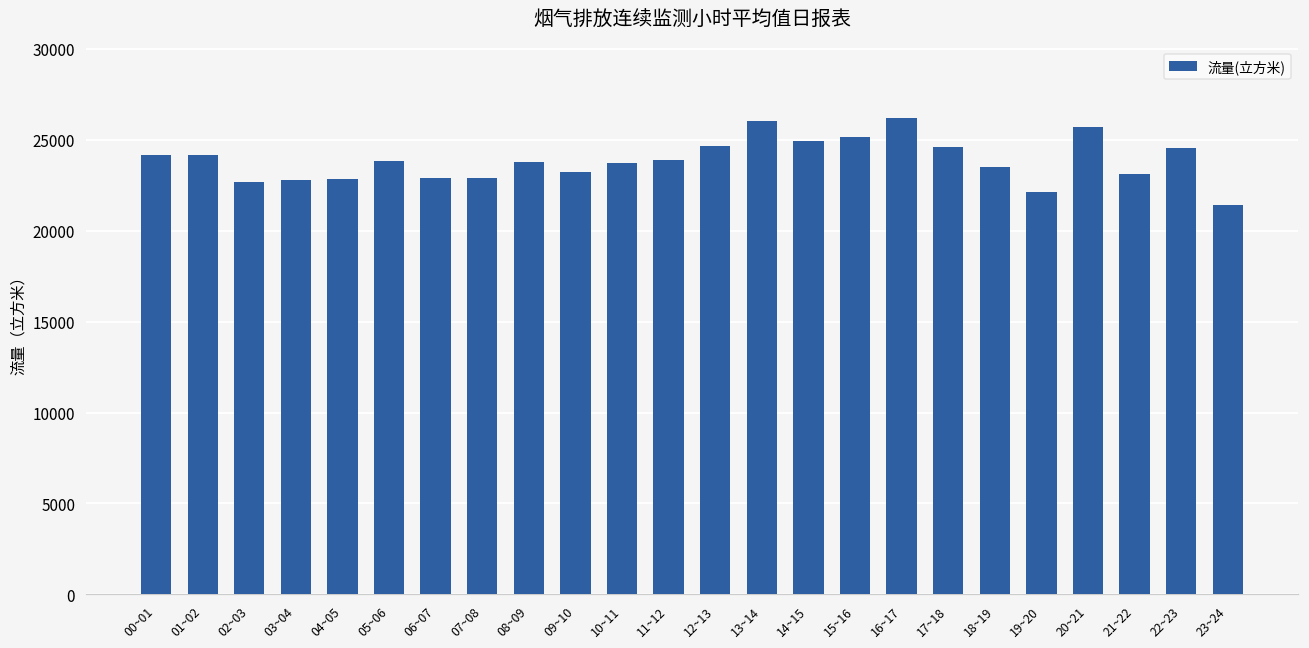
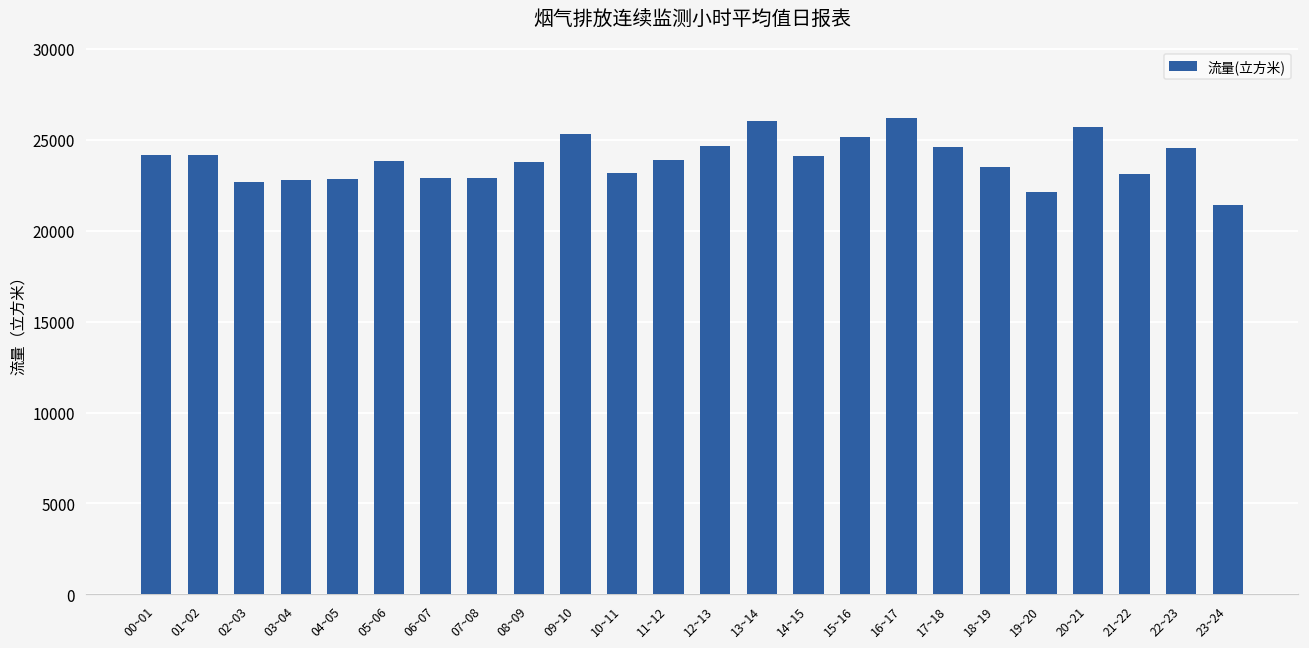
  {
    "00~01": 24100,
    "01~02": 24200,
    "02~03": 22700,
    "03~04": 22800,
    "04~05": 22900,
    "05~06": 23800,
    "06~07": 22900,
    "07~08": 22900,
    "08~09": 23800,
-   "09~10": 23200,
-   "10~11": 23700,
+   "09~10": 25300,
+   "10~11": 23200,
    "11~12": 23900,
    "12~13": 24600,
    "13~14": 26000,
-   "14~15": 24900,
+   "14~15": 24100,
    "15~16": 25200,
    "16~17": 26200,
    "17~18": 24600,
    "18~19": 23500,
    "19~20": 22100,
    "20~21": 25700,
    "21~22": 23100,
    "22~23": 24500,
    "23~24": 21400
  }
